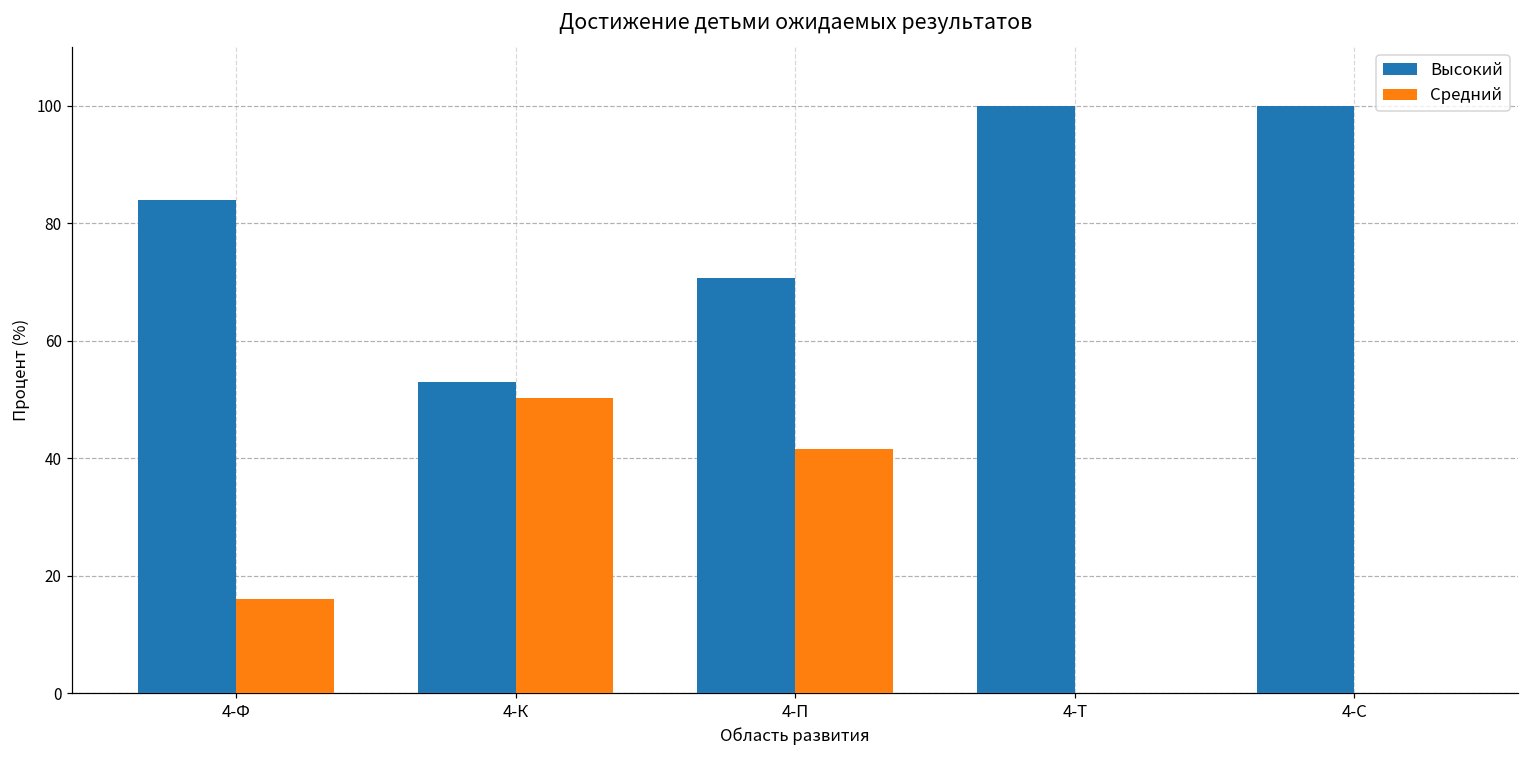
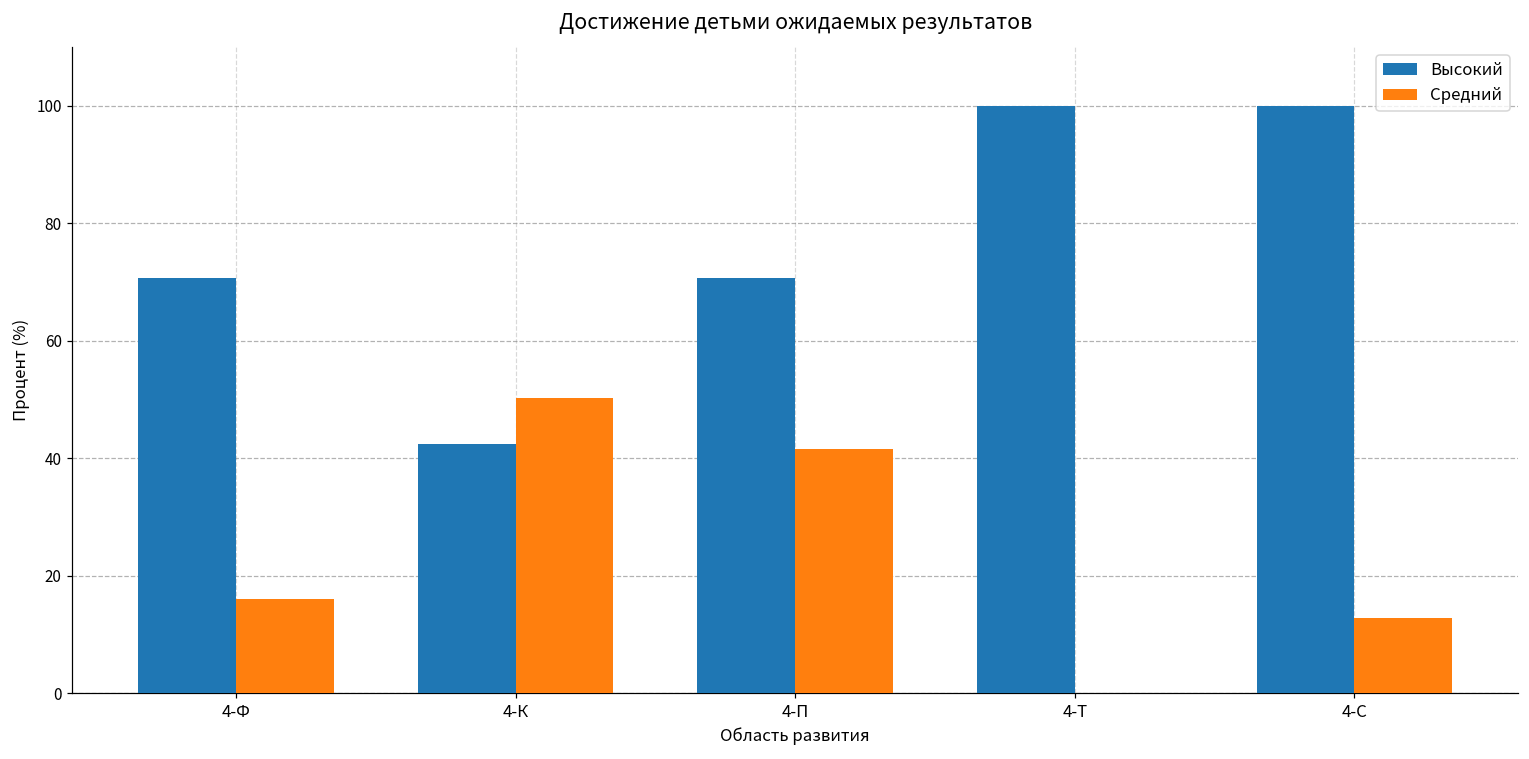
  {
    "Высокий": {
-     "4-Ф": 84,
-     "4-К": 53,
+     "4-Ф": 71,
+     "4-К": 42,
      "4-П": 71,
      "4-Т": 100,
      "4-С": 100
    },
    "Средний": {
      "4-Ф": 16,
      "4-К": 50,
      "4-П": 42,
      "4-Т": 0,
-     "4-С": 0
+     "4-С": 13
    }
  }
